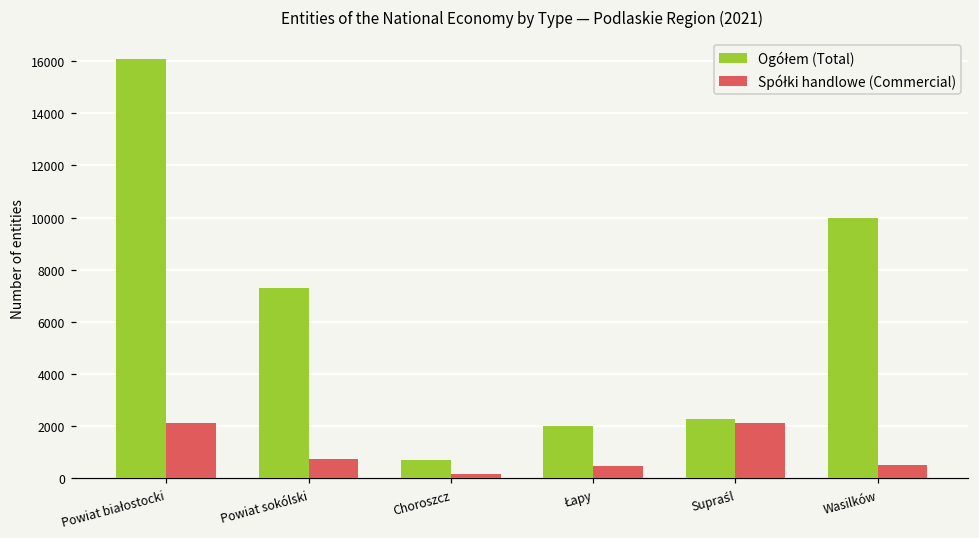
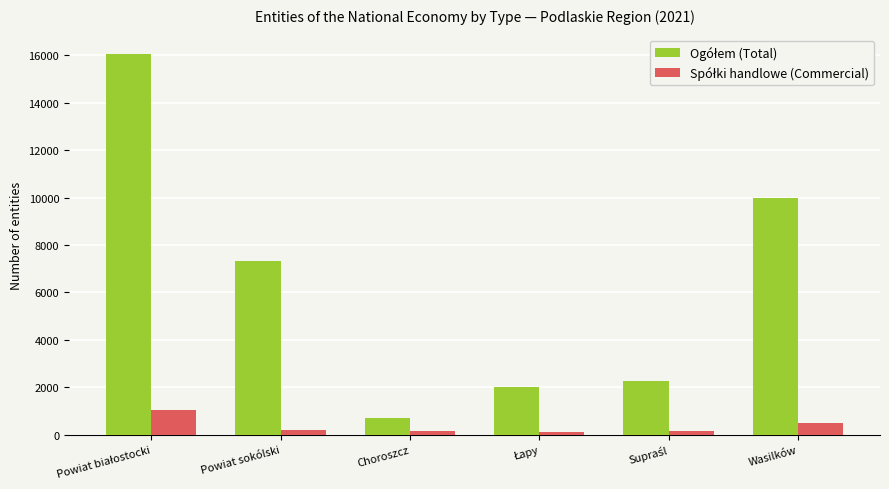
  {
    "Ogółem (Total)": {
      "Powiat białostocki": 16100,
      "Powiat sokólski": 7300,
      "Choroszcz": 700,
      "Łapy": 2000,
      "Supraśl": 2300,
      "Wasilków": 10000
    },
    "Spółki handlowe (Commercial)": {
-     "Powiat białostocki": 2100,
-     "Powiat sokólski": 800,
+     "Powiat białostocki": 1000,
+     "Powiat sokólski": 200,
      "Choroszcz": 200,
-     "Łapy": 500,
-     "Supraśl": 2100,
+     "Łapy": 100,
+     "Supraśl": 200,
      "Wasilków": 500
    }
  }
